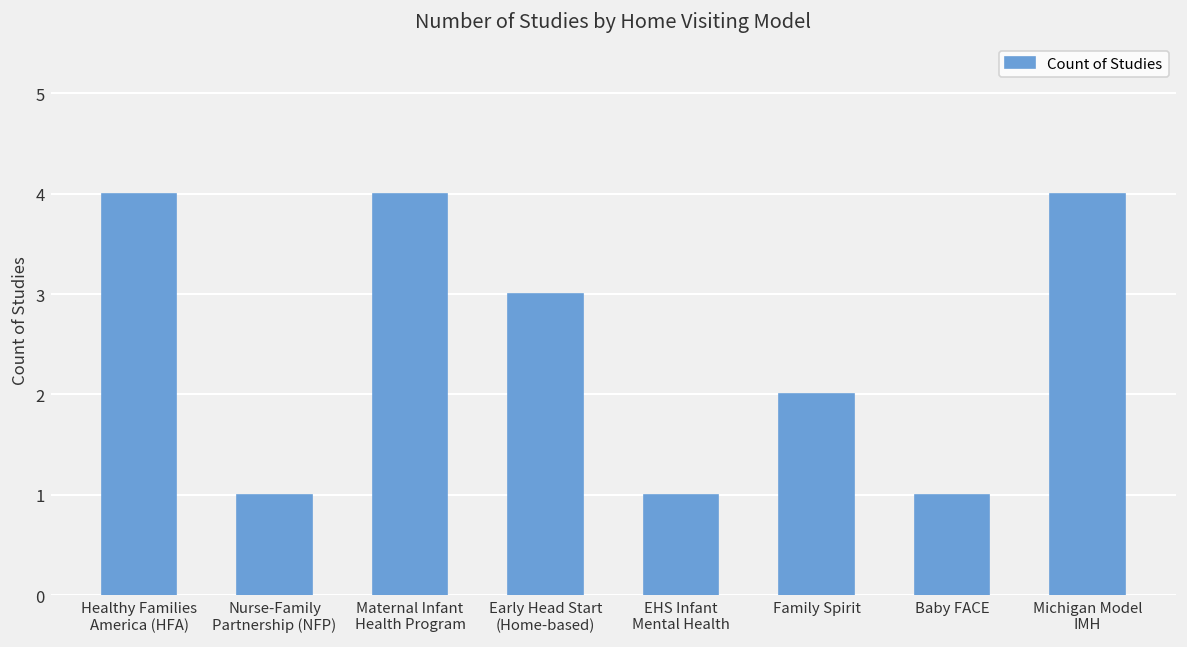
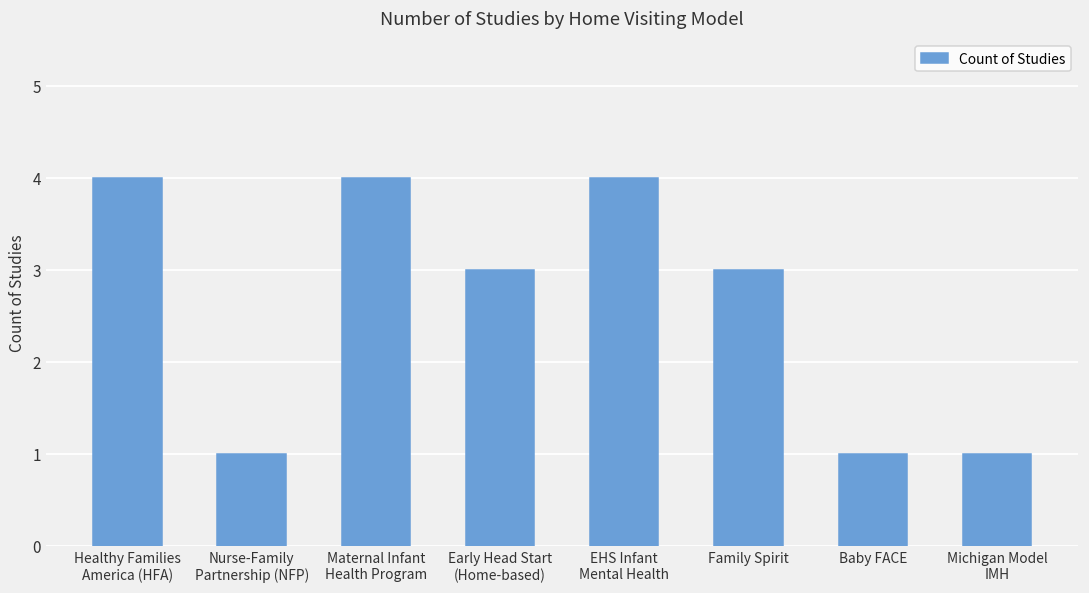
  {
    "Healthy Families America (HFA)": 4,
    "Nurse-Family Partnership (NFP)": 1,
    "Maternal Infant Health Program": 4,
    "Early Head Start (Home-based)": 3,
-   "EHS Infant Mental Health": 1,
-   "Family Spirit": 2,
+   "EHS Infant Mental Health": 4,
+   "Family Spirit": 3,
    "Baby FACE": 1,
-   "Michigan Model IMH": 4
+   "Michigan Model IMH": 1
  }
